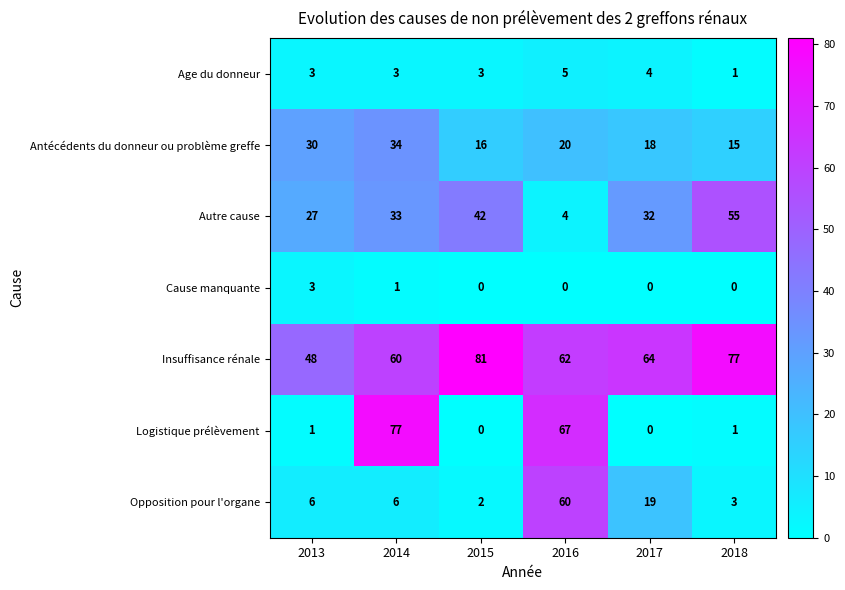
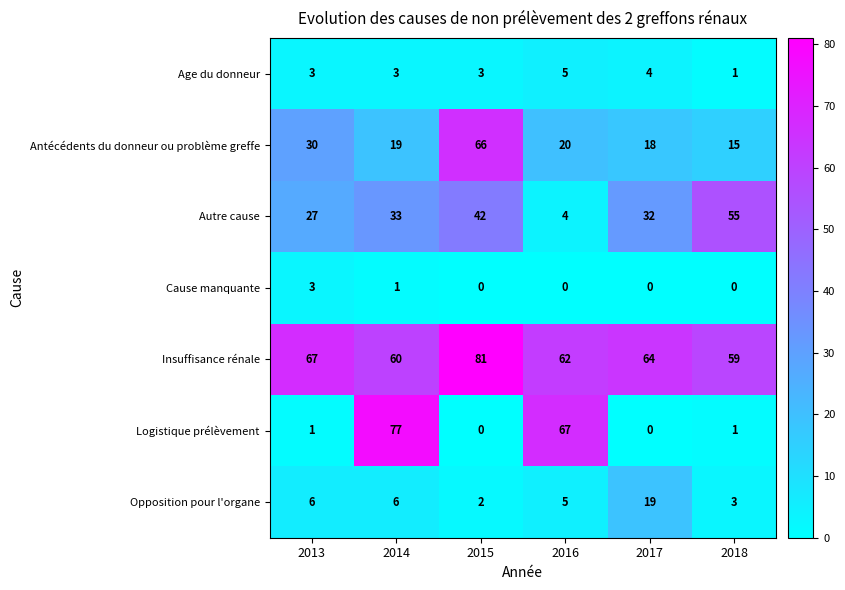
  {
    "Age du donneur": {
      "2013": 3,
      "2014": 3,
      "2015": 3,
      "2016": 5,
      "2017": 4,
      "2018": 1
    },
    "Antécédents du donneur ou problème greffe": {
      "2013": 30,
-     "2014": 34,
-     "2015": 16,
+     "2014": 19,
+     "2015": 66,
      "2016": 20,
      "2017": 18,
      "2018": 15
    },
    "Autre cause": {
      "2013": 27,
      "2014": 33,
      "2015": 42,
      "2016": 4,
      "2017": 32,
      "2018": 55
    },
    "Cause manquante": {
      "2013": 3,
      "2014": 1,
      "2015": 0,
      "2016": 0,
      "2017": 0,
      "2018": 0
    },
    "Insuffisance rénale": {
-     "2013": 48,
+     "2013": 67,
      "2014": 60,
      "2015": 81,
      "2016": 62,
      "2017": 64,
-     "2018": 77
+     "2018": 59
    },
    "Logistique prélèvement": {
      "2013": 1,
      "2014": 77,
      "2015": 0,
      "2016": 67,
      "2017": 0,
      "2018": 1
    },
    "Opposition pour l'organe": {
      "2013": 6,
      "2014": 6,
      "2015": 2,
-     "2016": 60,
+     "2016": 5,
      "2017": 19,
      "2018": 3
    }
  }
